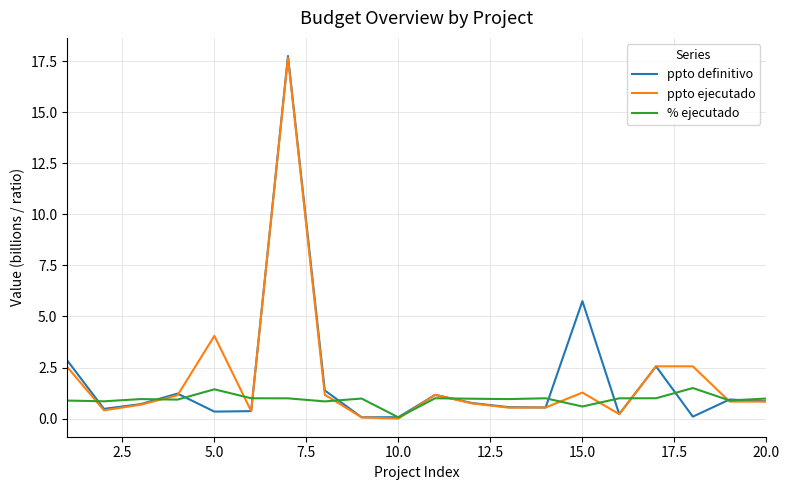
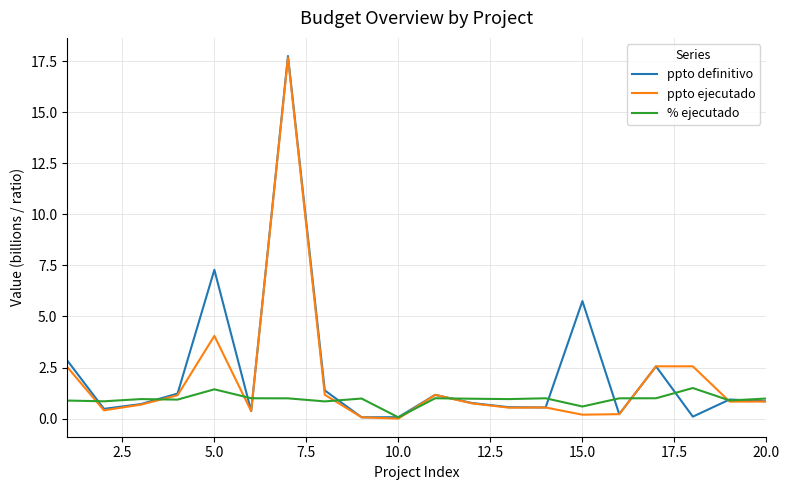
  {
    "ppto definitivo": {
-     "5.0": 0.3,
+     "5.0": 7.3,
      "15.0": 5.8
    },
    "ppto ejecutado": {
      "5.0": 4.1,
-     "15.0": 1.3
+     "15.0": 0.2
    },
    "% ejecutado": {
      "5.0": 1.4,
      "15.0": 0.6,
      "20.0": 1.0
    }
  }
